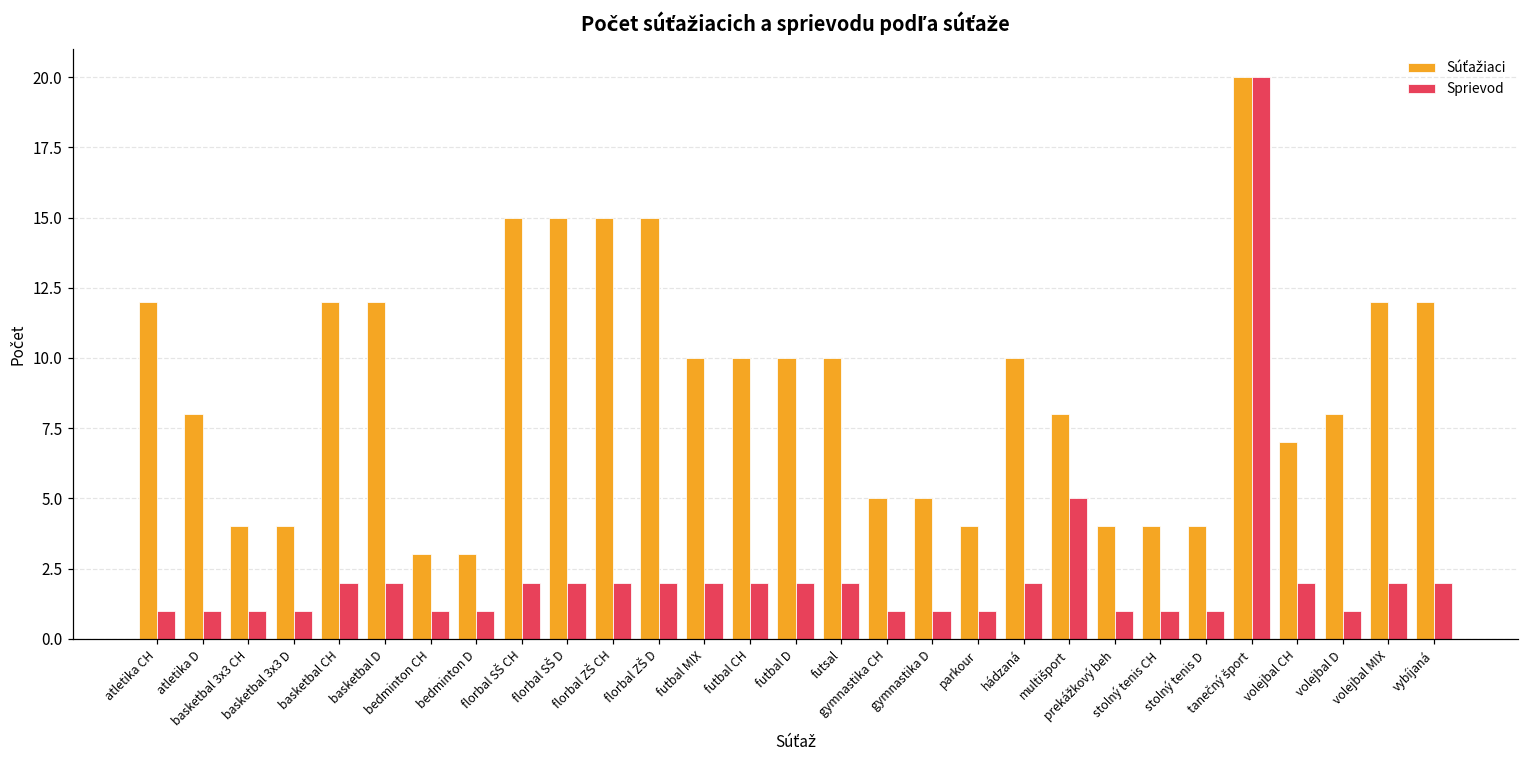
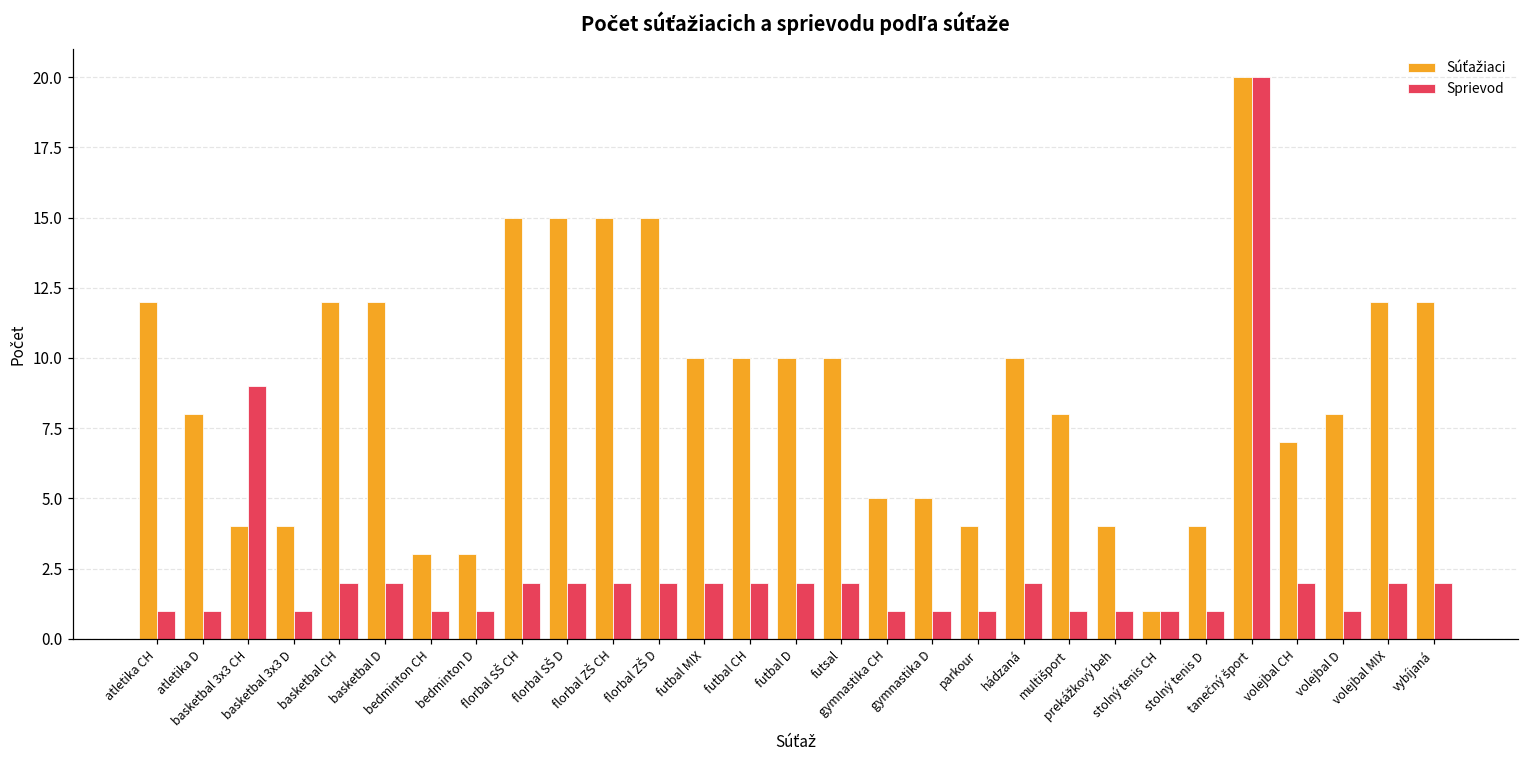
  {
    "Súťažiaci": {
      "atletika CH": 12,
      "atletika D": 8,
      "basketbal 3x3 CH": 4,
      "basketbal 3x3 D": 4,
      "basketbal CH": 12,
      "basketbal D": 12,
      "bedminton CH": 3,
      "bedminton D": 3,
      "florbal SŠ CH": 15,
      "florbal SŠ D": 15,
      "florbal ZŠ CH": 15,
      "florbal ZŠ D": 15,
      "futbal MIX": 10,
      "futbal CH": 10,
      "futbal D": 10,
      "futsal": 10,
      "gymnastika CH": 5,
      "gymnastika D": 5,
      "parkour": 4,
      "hádzaná": 10,
      "multišport": 8,
      "prekážkový beh": 4,
-     "stolný tenis CH": 4,
+     "stolný tenis CH": 1,
      "stolný tenis D": 4,
      "tanečný šport": 20,
      "volejbal CH": 7,
      "volejbal D": 8,
      "volejbal MIX": 12,
      "vybíjaná": 12
    },
    "Sprievod": {
      "atletika CH": 1,
      "atletika D": 1,
-     "basketbal 3x3 CH": 1,
+     "basketbal 3x3 CH": 9,
      "basketbal 3x3 D": 1,
      "basketbal CH": 2,
      "basketbal D": 2,
      "bedminton CH": 1,
      "bedminton D": 1,
      "florbal SŠ CH": 2,
      "florbal SŠ D": 2,
      "florbal ZŠ CH": 2,
      "florbal ZŠ D": 2,
      "futbal MIX": 2,
      "futbal CH": 2,
      "futbal D": 2,
      "futsal": 2,
      "gymnastika CH": 1,
      "gymnastika D": 1,
      "parkour": 1,
      "hádzaná": 2,
-     "multišport": 5,
+     "multišport": 1,
      "prekážkový beh": 1,
      "stolný tenis CH": 1,
      "stolný tenis D": 1,
      "tanečný šport": 20,
      "volejbal CH": 2,
      "volejbal D": 1,
      "volejbal MIX": 2,
      "vybíjaná": 2
    }
  }
